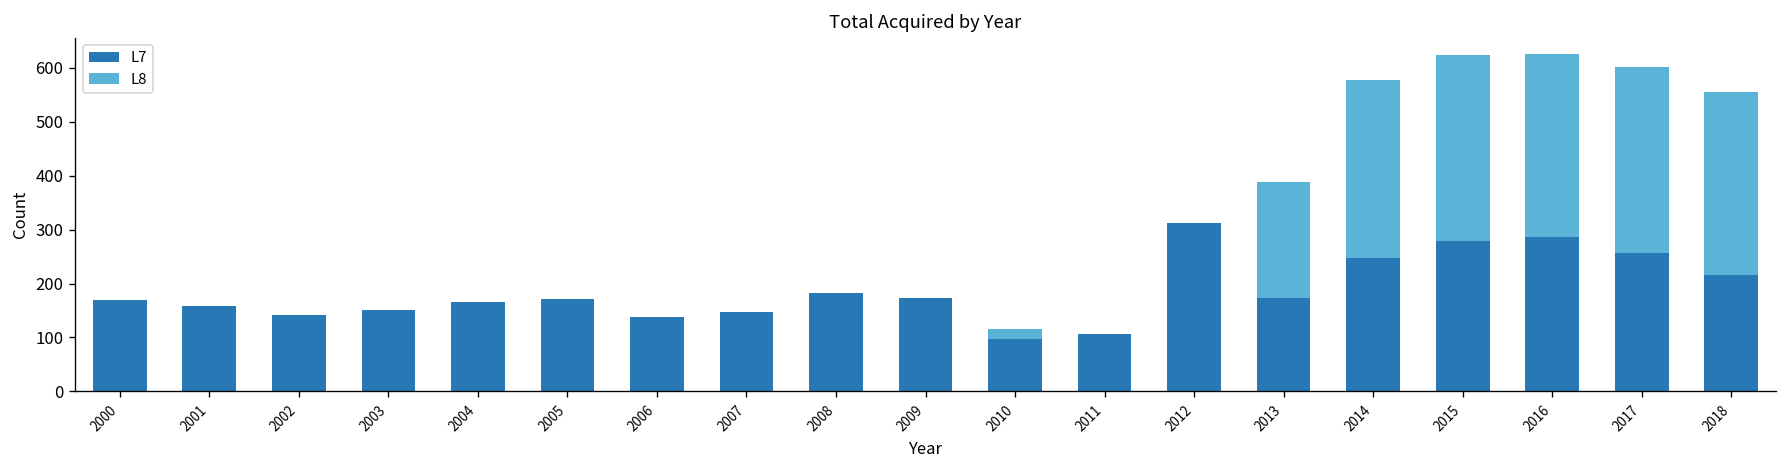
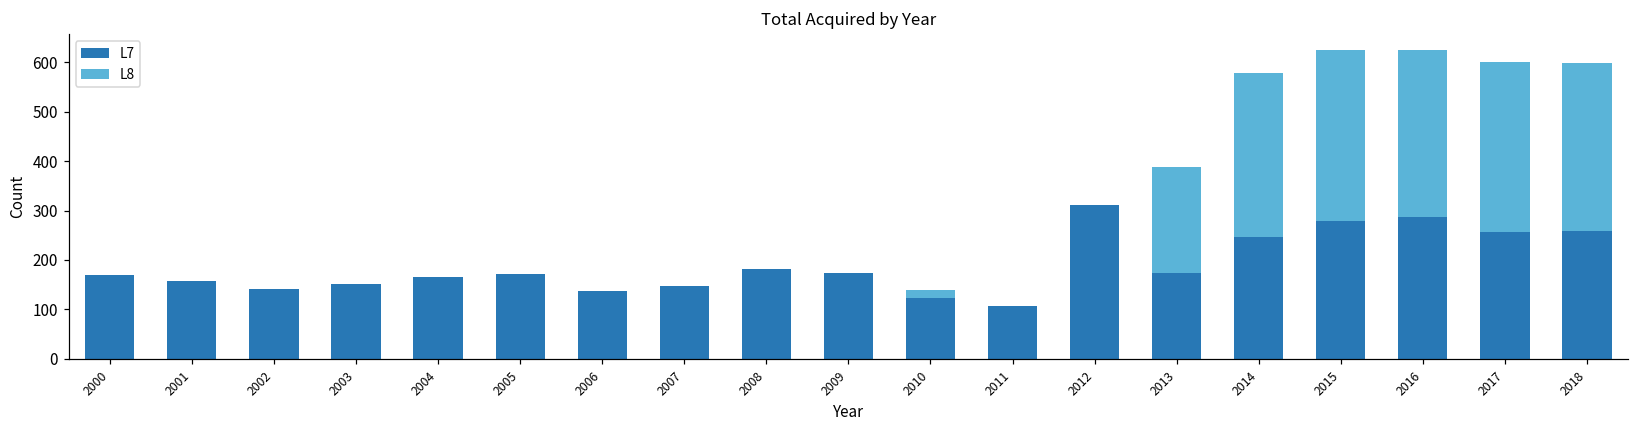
  {
    "L7": {
      "2000": 170,
      "2001": 160,
      "2002": 140,
      "2003": 150,
      "2004": 170,
      "2005": 170,
      "2006": 140,
      "2007": 150,
      "2008": 180,
      "2009": 170,
-     "2010": 100,
+     "2010": 120,
      "2011": 110,
      "2012": 310,
      "2013": 170,
      "2014": 250,
      "2015": 280,
      "2016": 290,
      "2017": 260,
-     "2018": 220
+     "2018": 260
    },
    "L8": {
      "2000": 0,
      "2001": 0,
      "2002": 0,
      "2003": 0,
      "2004": 0,
      "2005": 0,
      "2006": 0,
      "2007": 0,
      "2008": 0,
      "2009": 0,
      "2010": 20,
      "2011": 0,
      "2012": 0,
      "2013": 220,
      "2014": 330,
      "2015": 350,
      "2016": 340,
      "2017": 350,
      "2018": 340
    }
  }
